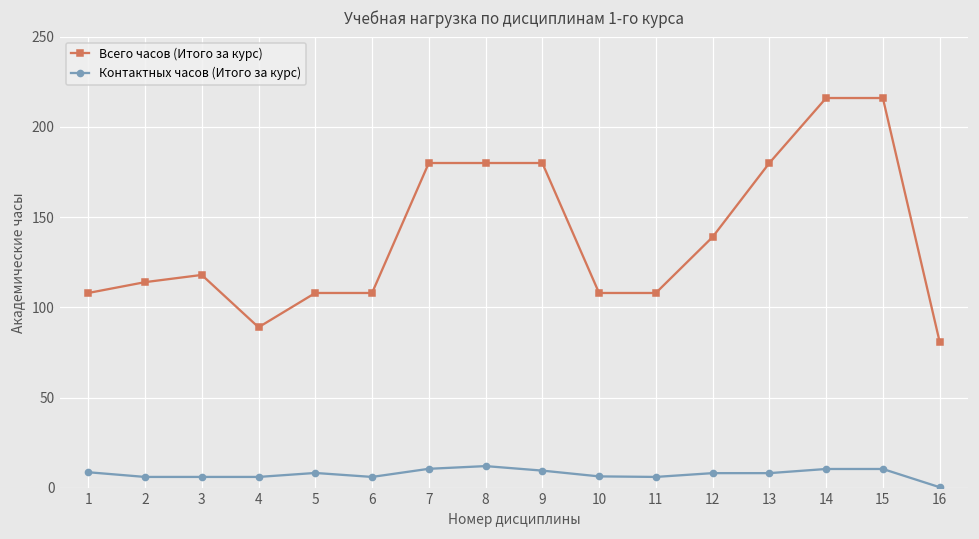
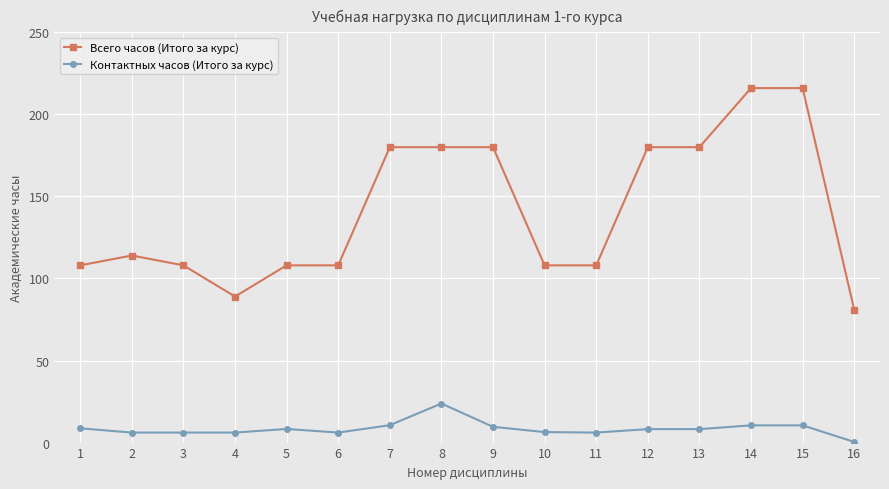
  {
    "Всего часов (Итого за курс)": {
      "1": 108,
      "2": 114,
-     "3": 118,
+     "3": 108,
      "4": 89,
      "5": 108,
      "6": 108,
      "7": 180,
      "8": 180,
      "9": 180,
      "10": 108,
      "11": 108,
-     "12": 139,
+     "12": 180,
      "13": 180,
      "14": 216,
      "15": 216,
      "16": 81
    },
    "Контактных часов (Итого за курс)": {
      "1": 9,
      "2": 6,
      "3": 6,
      "4": 6,
      "5": 8,
      "6": 6,
      "7": 11,
-     "8": 12,
+     "8": 24,
      "9": 10,
      "10": 6,
      "11": 6,
      "12": 8,
      "13": 8,
      "14": 11,
      "15": 11,
      "16": 0
    }
  }
